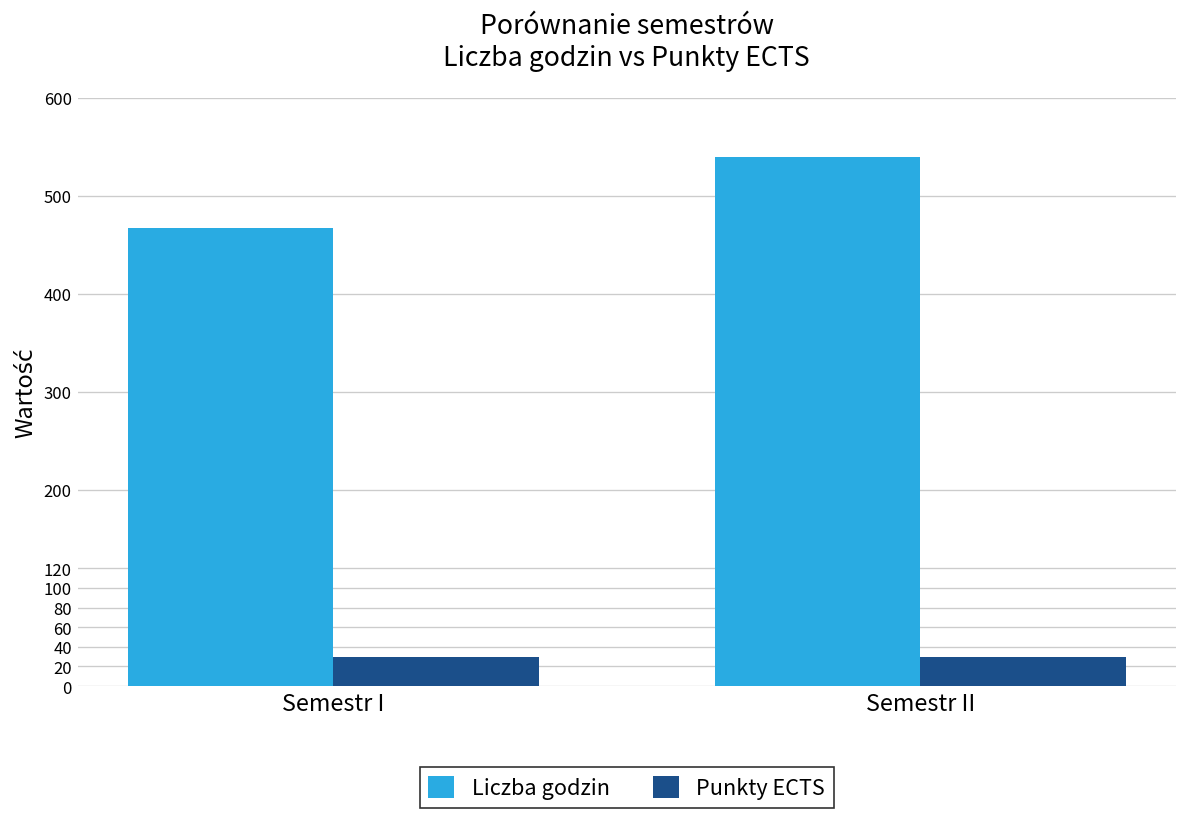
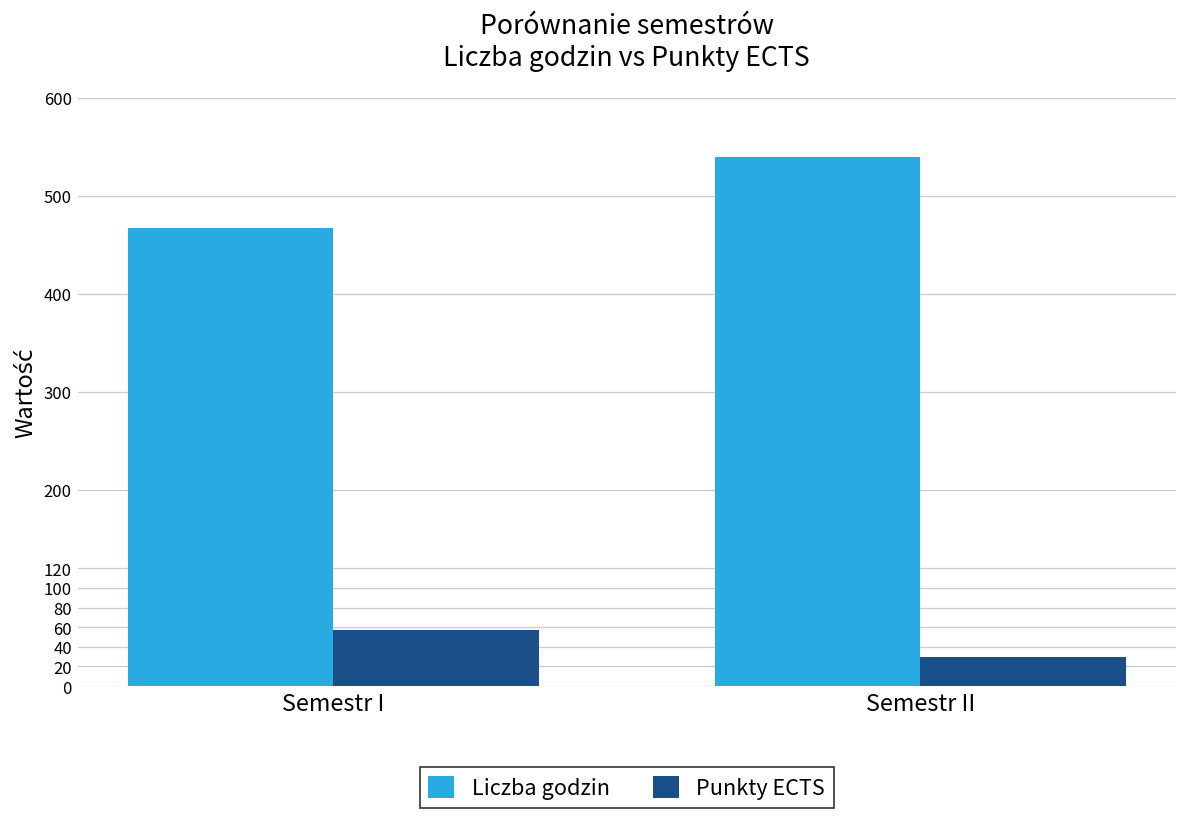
  {
    "Liczba godzin": {
      "Semestr I": 470,
      "Semestr II": 540
    },
    "Punkty ECTS": {
-     "Semestr I": 30,
+     "Semestr I": 60,
      "Semestr II": 30
    }
  }
